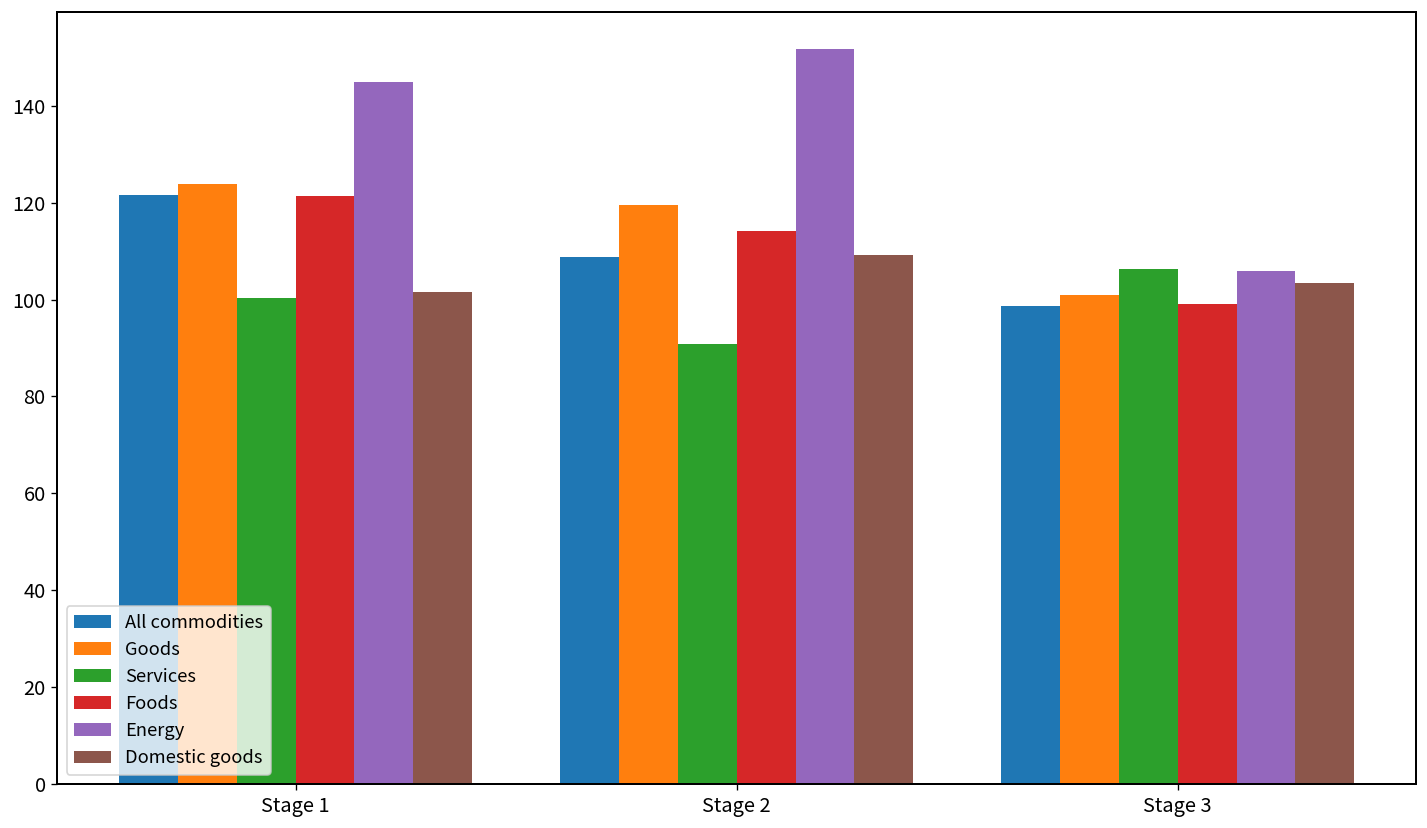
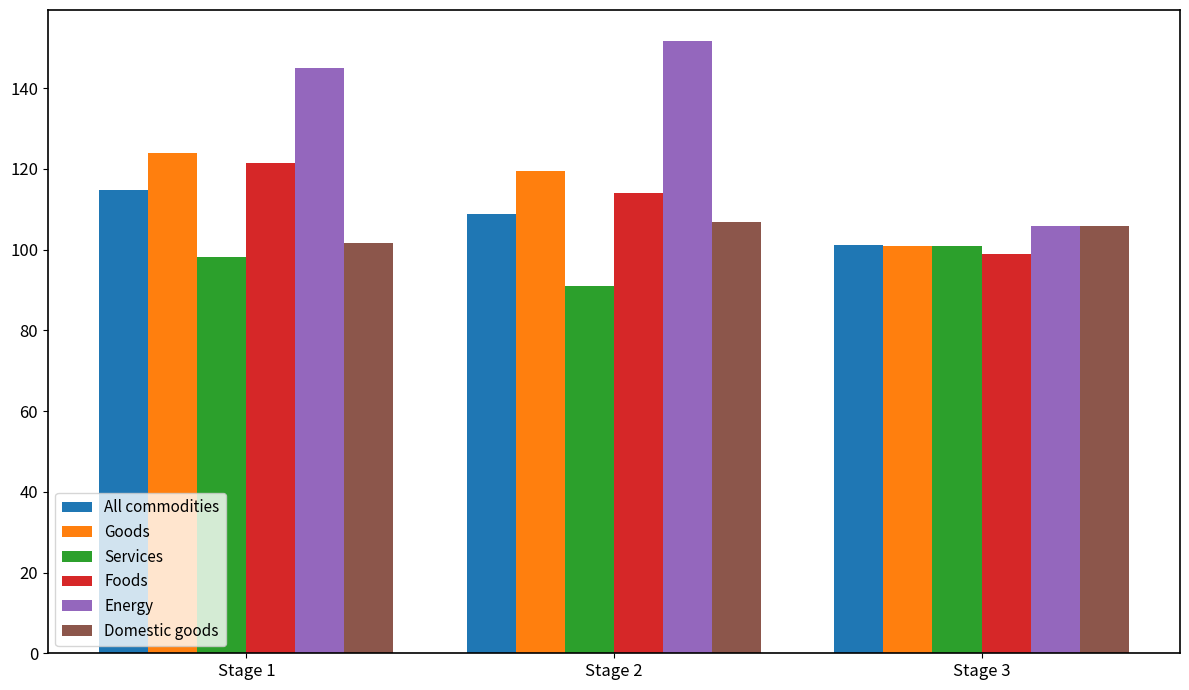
  {
    "All commodities": {
-     "Stage 1": 122,
+     "Stage 1": 115,
      "Stage 2": 109,
-     "Stage 3": 99
+     "Stage 3": 101
    },
    "Goods": {
      "Stage 1": 124,
      "Stage 2": 120,
      "Stage 3": 101
    },
    "Services": {
-     "Stage 1": 100,
+     "Stage 1": 98,
      "Stage 2": 91,
-     "Stage 3": 106
+     "Stage 3": 101
    },
    "Foods": {
      "Stage 1": 121,
      "Stage 2": 114,
      "Stage 3": 99
    },
    "Energy": {
      "Stage 1": 145,
      "Stage 2": 152,
      "Stage 3": 106
    },
    "Domestic goods": {
      "Stage 1": 102,
-     "Stage 2": 109,
-     "Stage 3": 103
+     "Stage 2": 107,
+     "Stage 3": 106
    }
  }
